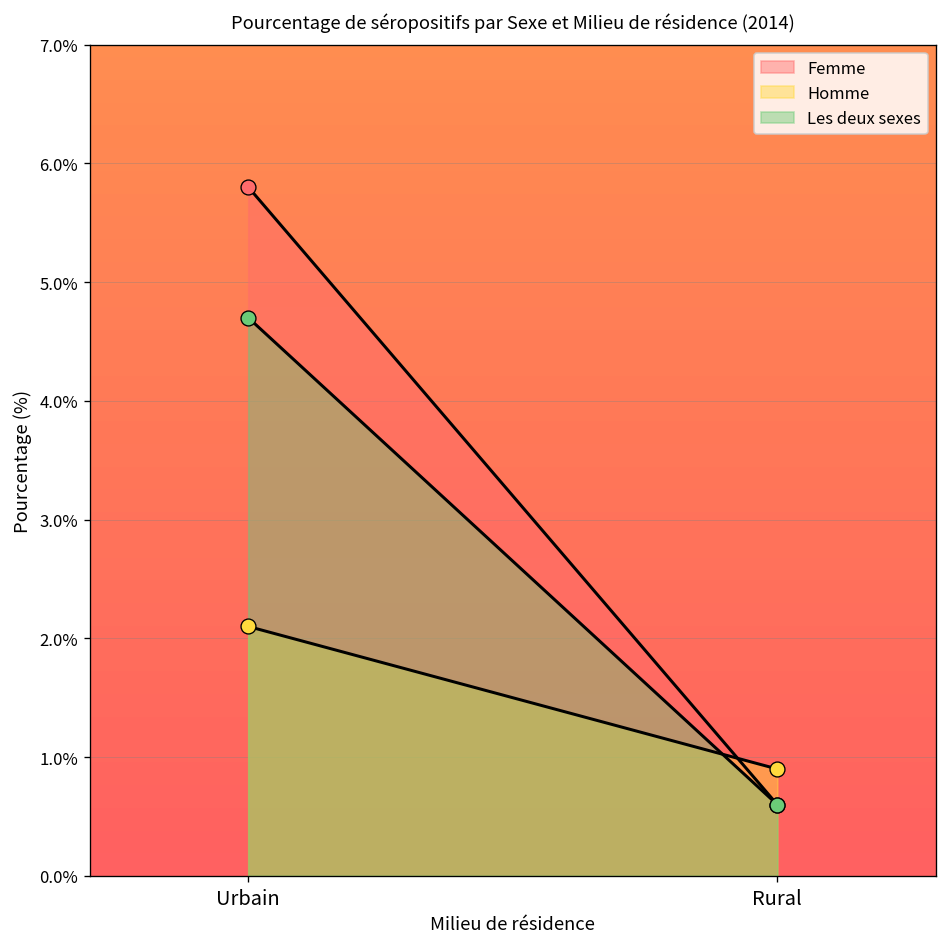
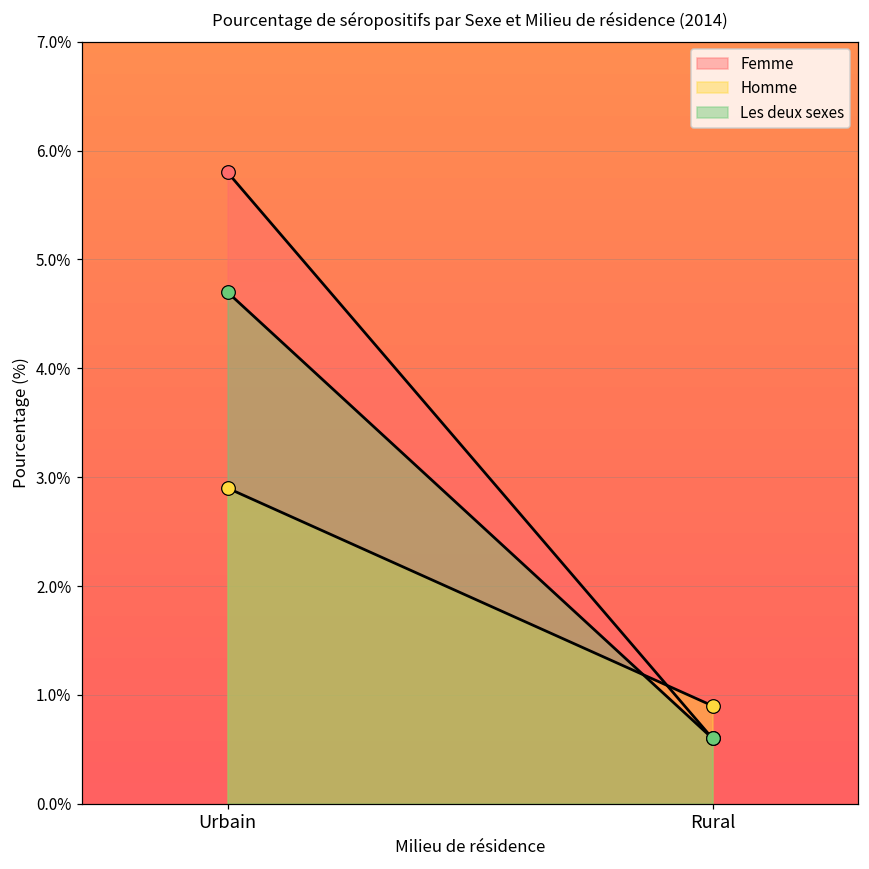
  {
    "Femme": {
      "Urbain": "5.8%"
    },
    "Homme": {
-     "Urbain": "2.1%",
+     "Urbain": "2.9%",
      "Rural": "0.9%"
    },
    "Les deux sexes": {
      "Urbain": "4.7%"
    }
  }
